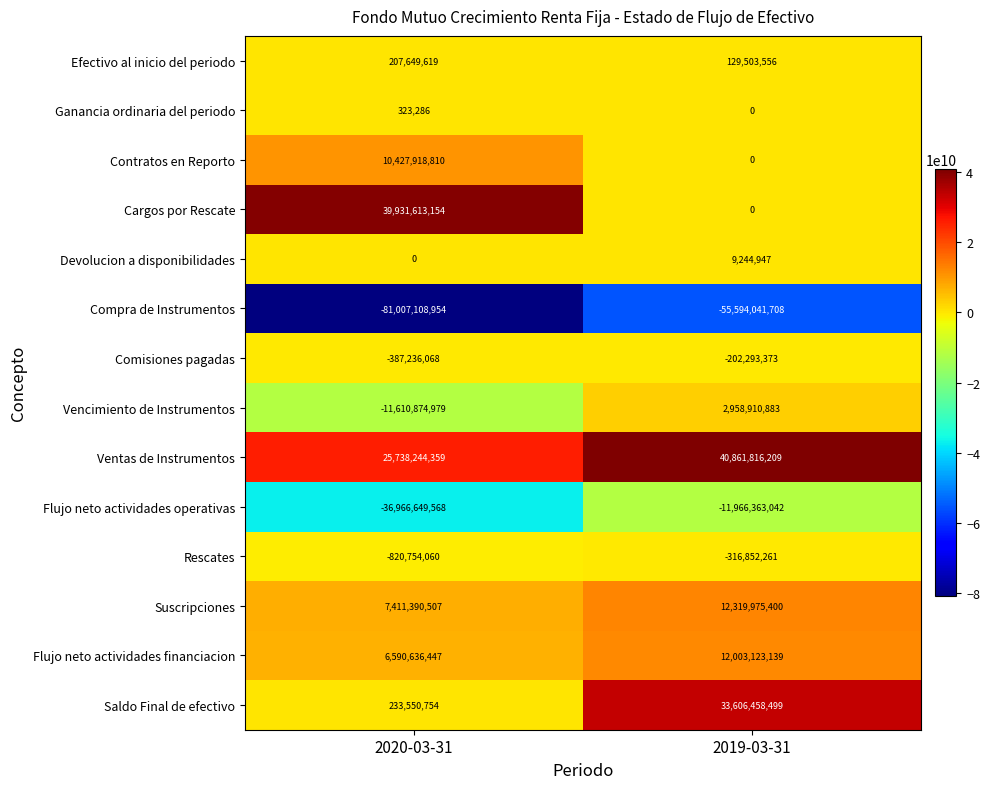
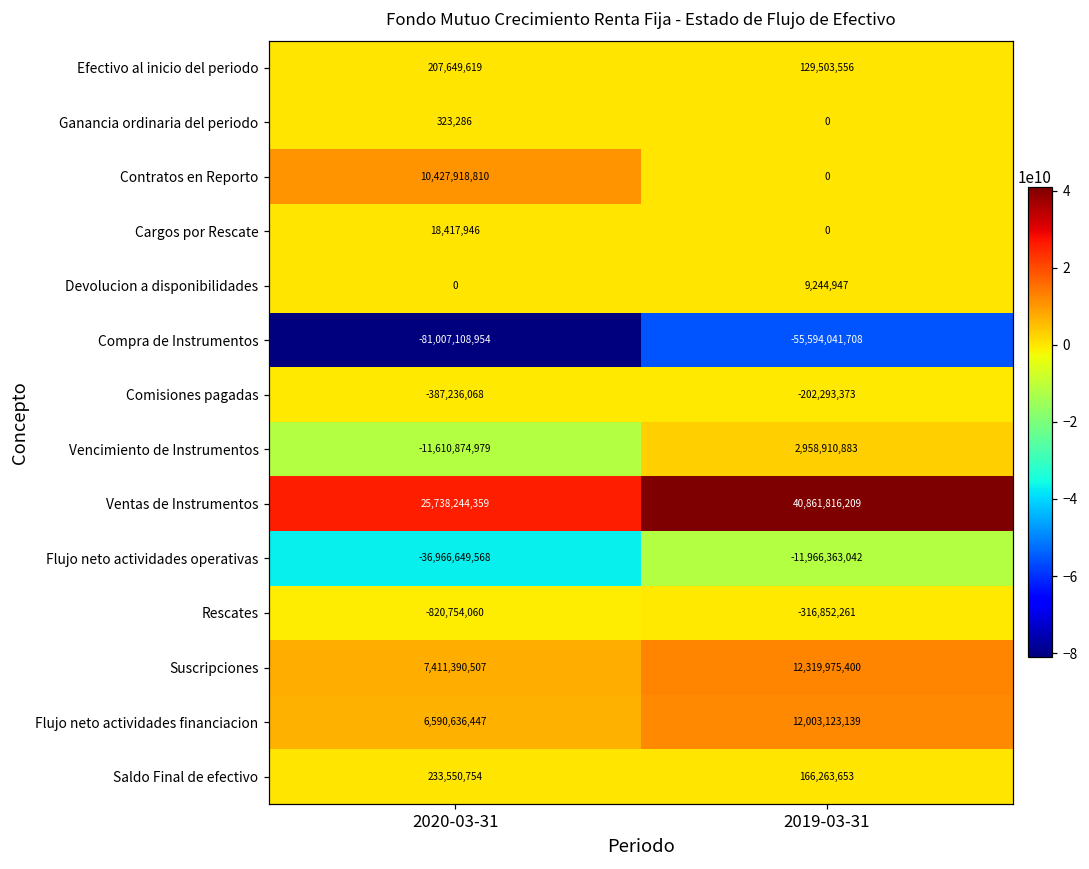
  {
    "Efectivo al inicio del periodo": {
      "2020-03-31": "207,649,619",
      "2019-03-31": "129,503,556"
    },
    "Ganancia ordinaria del periodo": {
      "2020-03-31": "323,286",
      "2019-03-31": "0"
    },
    "Contratos en Reporto": {
      "2020-03-31": "10,427,918,810",
      "2019-03-31": "0"
    },
    "Cargos por Rescate": {
-     "2020-03-31": "39,931,613,154",
+     "2020-03-31": "18,417,946",
      "2019-03-31": "0"
    },
    "Devolucion a disponibilidades": {
      "2020-03-31": "0",
      "2019-03-31": "9,244,947"
    },
    "Compra de Instrumentos": {
      "2020-03-31": "-81,007,108,954",
      "2019-03-31": "-55,594,041,708"
    },
    "Comisiones pagadas": {
      "2020-03-31": "-387,236,068",
      "2019-03-31": "-202,293,373"
    },
    "Vencimiento de Instrumentos": {
      "2020-03-31": "-11,610,874,979",
      "2019-03-31": "2,958,910,883"
    },
    "Ventas de Instrumentos": {
      "2020-03-31": "25,738,244,359",
      "2019-03-31": "40,861,816,209"
    },
    "Flujo neto actividades operativas": {
      "2020-03-31": "-36,966,649,568",
      "2019-03-31": "-11,966,363,042"
    },
    "Rescates": {
      "2020-03-31": "-820,754,060",
      "2019-03-31": "-316,852,261"
    },
    "Suscripciones": {
      "2020-03-31": "7,411,390,507",
      "2019-03-31": "12,319,975,400"
    },
    "Flujo neto actividades financiacion": {
      "2020-03-31": "6,590,636,447",
      "2019-03-31": "12,003,123,139"
    },
    "Saldo Final de efectivo": {
      "2020-03-31": "233,550,754",
-     "2019-03-31": "33,606,458,499"
+     "2019-03-31": "166,263,653"
    }
  }
